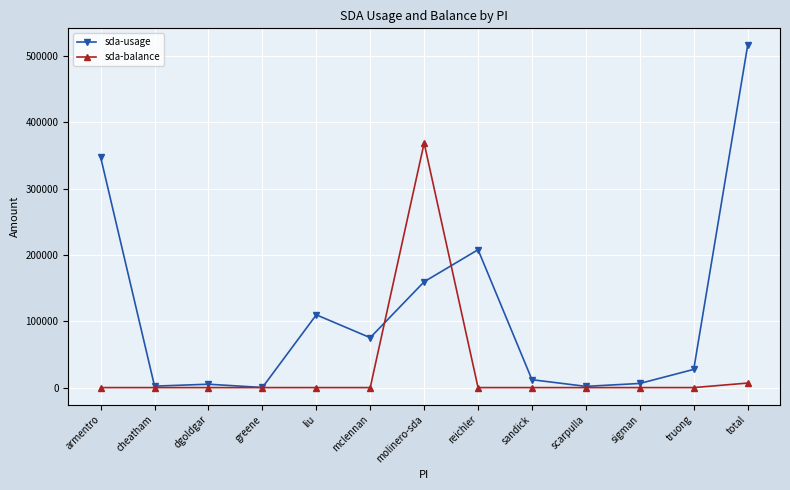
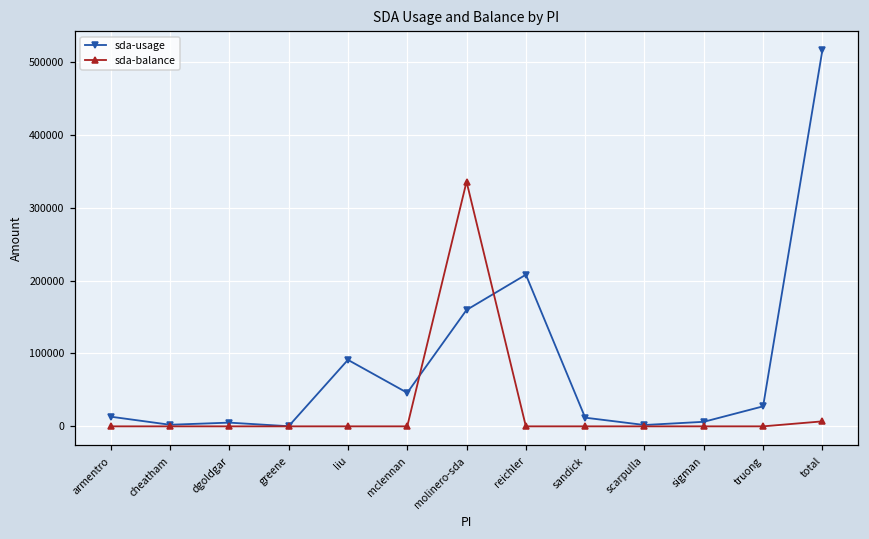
  {
    "sda-usage": {
-     "armentro": 350000,
+     "armentro": 10000,
      "dgoldgar": 10000,
-     "liu": 110000,
-     "mclennan": 80000,
+     "liu": 90000,
+     "mclennan": 50000,
      "molinero-sda": 160000,
      "reichler": 210000,
      "sandick": 10000,
      "sigman": 10000,
      "truong": 30000,
      "total": 520000
    },
    "sda-balance": {
      "armentro": 0,
      "dgoldgar": 0,
      "liu": 0,
      "mclennan": 0,
-     "molinero-sda": 370000,
+     "molinero-sda": 340000,
      "reichler": 0,
      "sandick": 0,
      "sigman": 0,
      "truong": 0,
      "total": 10000
    }
  }
